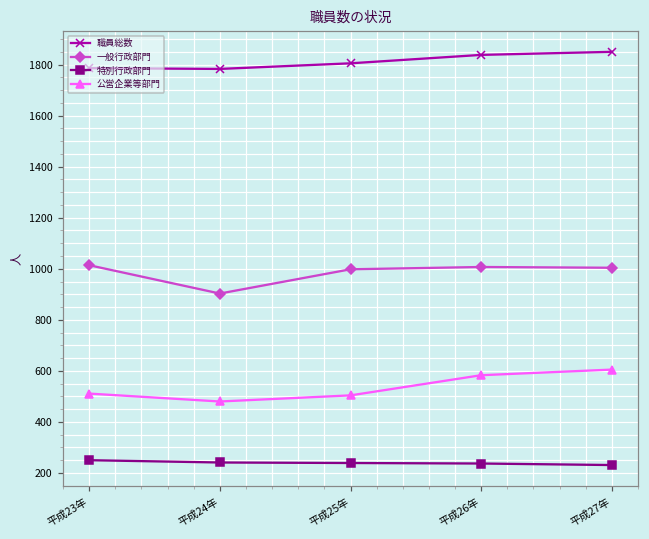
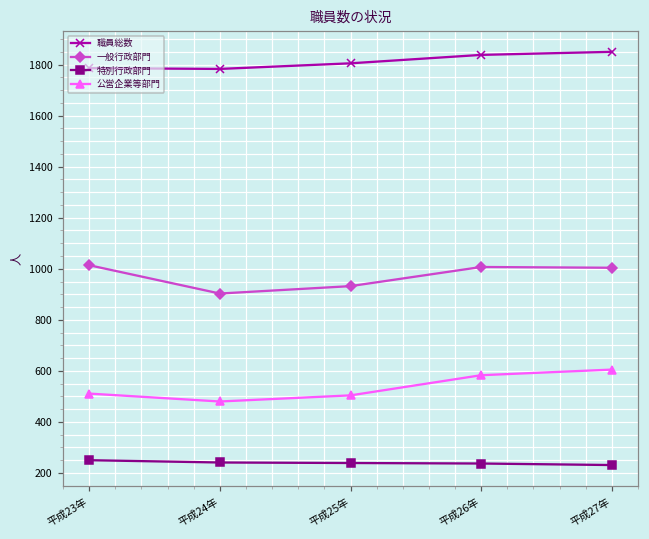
  {
    "一般行政部門": {
      "平成23年": 1010,
      "平成24年": 900,
-     "平成25年": 1000,
+     "平成25年": 930,
      "平成26年": 1010,
      "平成27年": 1000
    },
    "公営企業等部門": {
      "平成23年": 510,
      "平成24年": 480,
      "平成25年": 500,
      "平成26年": 580,
      "平成27年": 610
    }
  }
